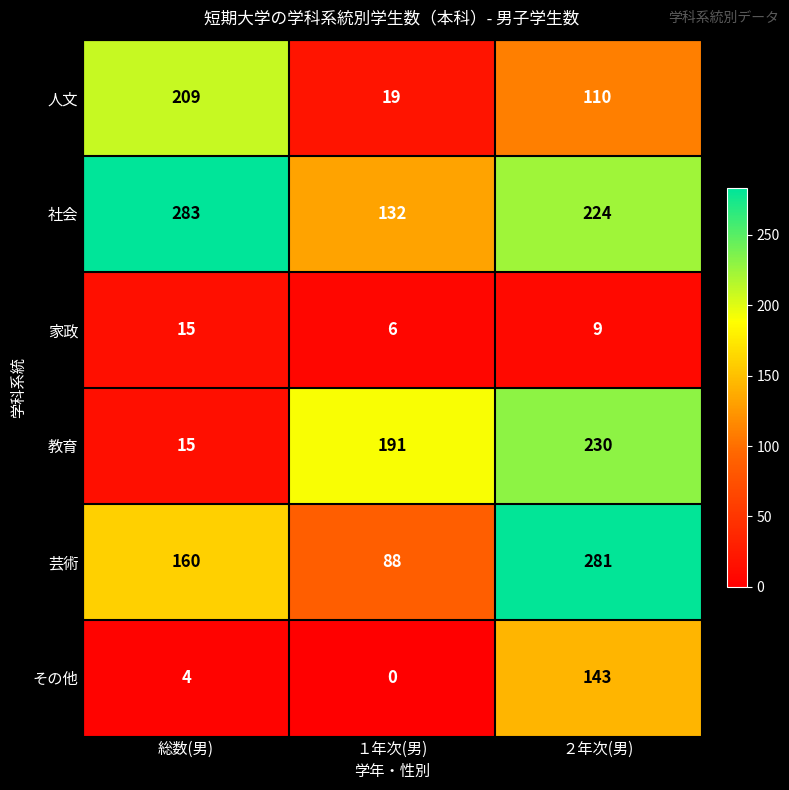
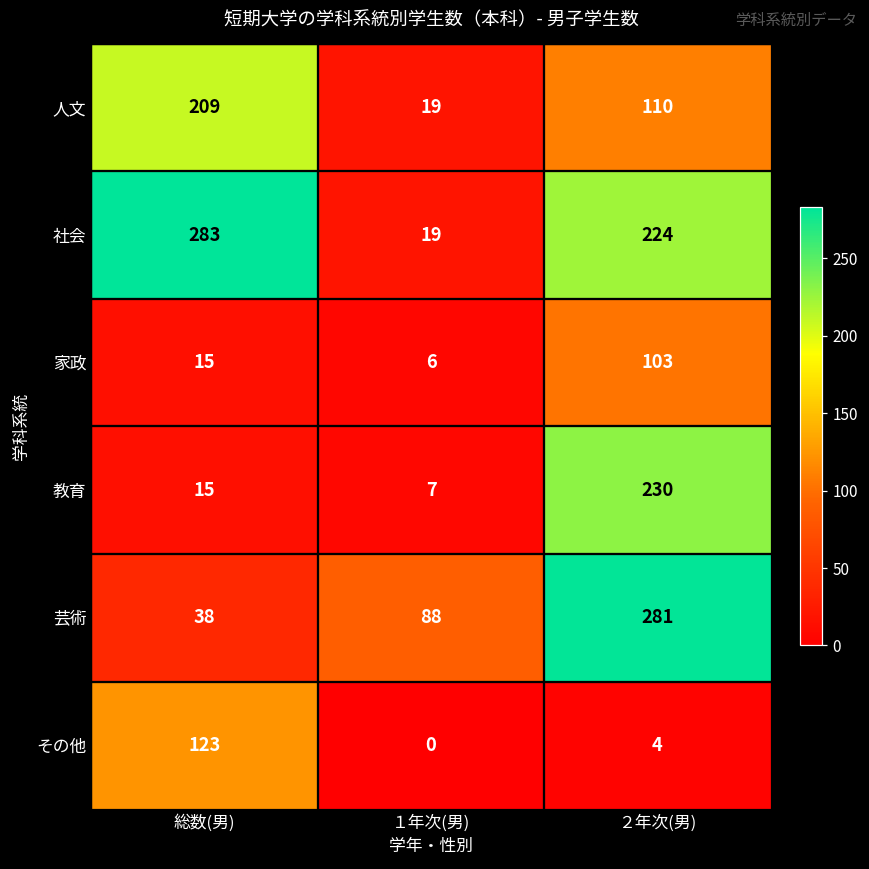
  {
    "人文": {
      "総数(男)": 209,
      "１年次(男)": 19,
      "２年次(男)": 110
    },
    "社会": {
      "総数(男)": 283,
-     "１年次(男)": 132,
+     "１年次(男)": 19,
      "２年次(男)": 224
    },
    "家政": {
      "総数(男)": 15,
      "１年次(男)": 6,
-     "２年次(男)": 9
+     "２年次(男)": 103
    },
    "教育": {
      "総数(男)": 15,
-     "１年次(男)": 191,
+     "１年次(男)": 7,
      "２年次(男)": 230
    },
    "芸術": {
-     "総数(男)": 160,
+     "総数(男)": 38,
      "１年次(男)": 88,
      "２年次(男)": 281
    },
    "その他": {
-     "総数(男)": 4,
+     "総数(男)": 123,
      "１年次(男)": 0,
-     "２年次(男)": 143
+     "２年次(男)": 4
    }
  }
